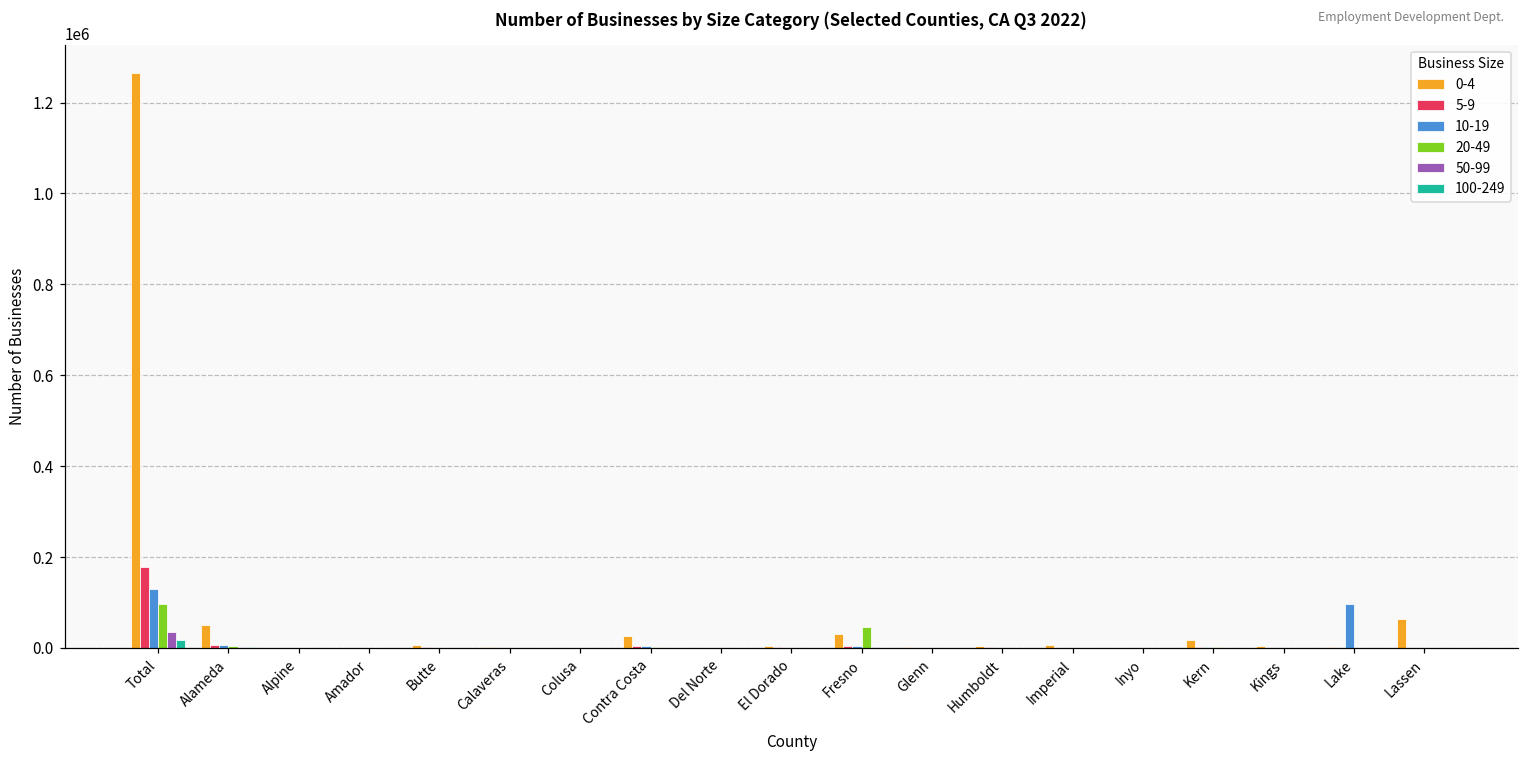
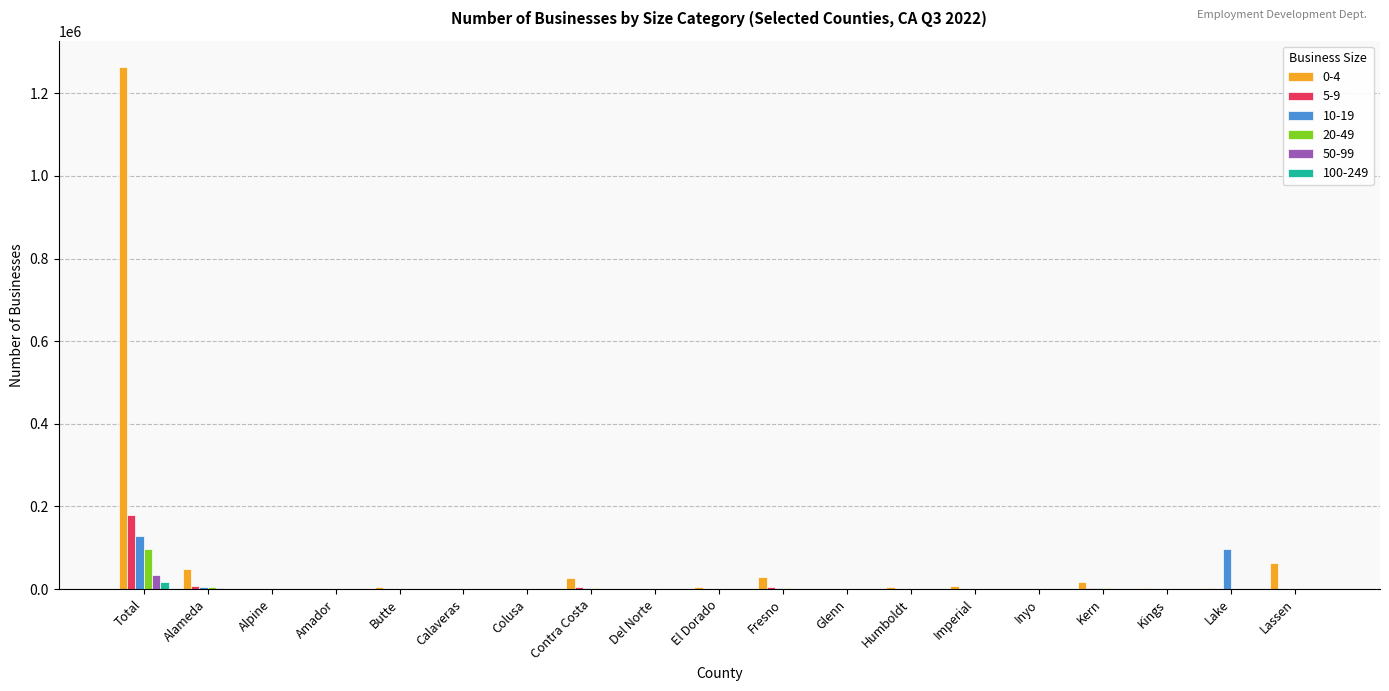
  {
    "0-4": {
      "Total": 1260000,
      "Alameda": 50000,
      "Contra Costa": 30000,
      "Fresno": 30000,
      "Imperial": 10000,
      "Kern": 20000,
      "Lassen": 60000
    },
    "5-9": {
      "Total": 180000,
      "Alameda": 10000
    },
    "10-19": {
      "Total": 130000,
      "Lake": 100000
    },
    "20-49": {
      "Total": 100000,
      "Alpine": 0,
-     "Fresno": 50000
+     "Fresno": 0
    },
    "50-99": {
      "Total": 30000,
      "Alpine": 0
    },
    "100-249": {
      "Total": 20000,
      "Alpine": 0,
      "Calaveras": 0,
      "Del Norte": 0,
      "Glenn": 0,
      "Inyo": 0
    }
  }
